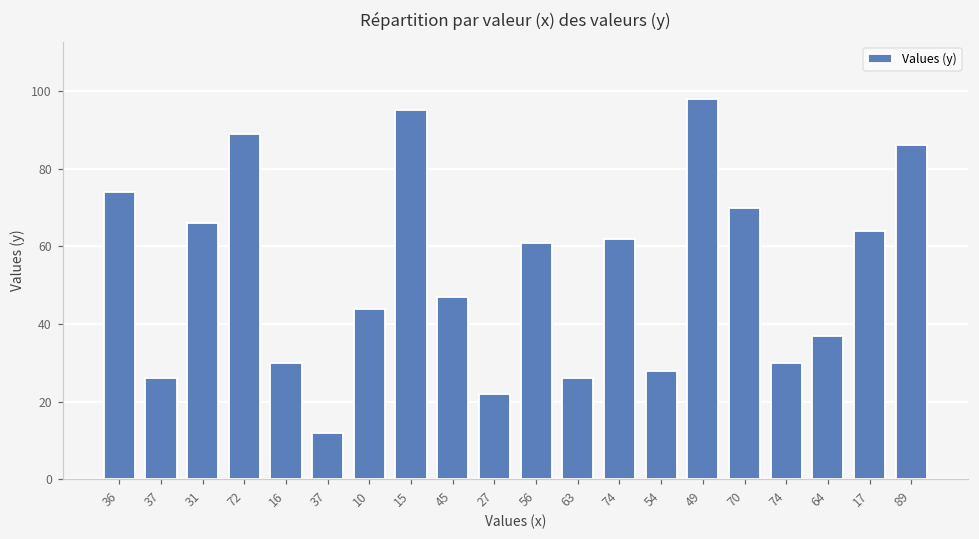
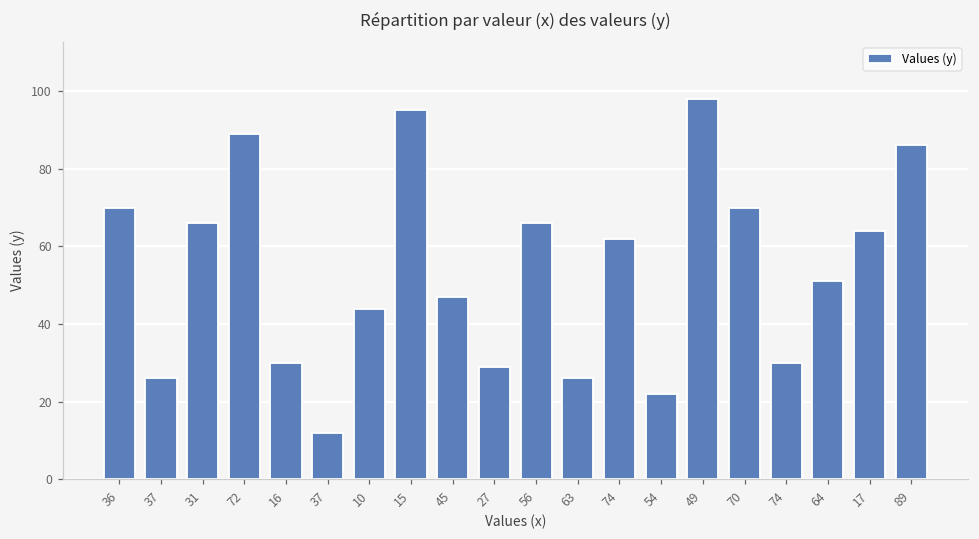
  {
-   "36": 74,
+   "36": 70,
    "31": 66,
    "72": 89,
    "16": 30,
    "10": 44,
    "15": 95,
    "45": 47,
-   "27": 22,
-   "56": 61,
+   "27": 29,
+   "56": 66,
    "63": 26,
-   "54": 28,
+   "54": 22,
    "49": 98,
    "70": 70,
-   "64": 37,
+   "64": 51,
    "17": 64,
    "89": 86
  }
